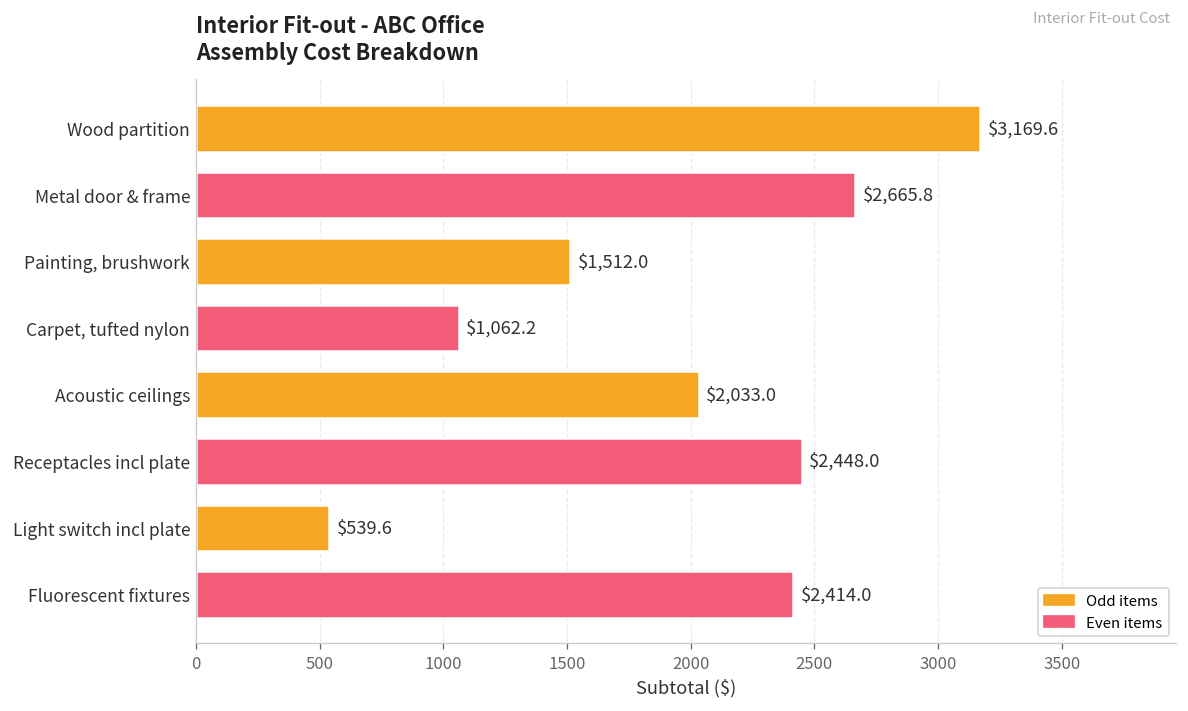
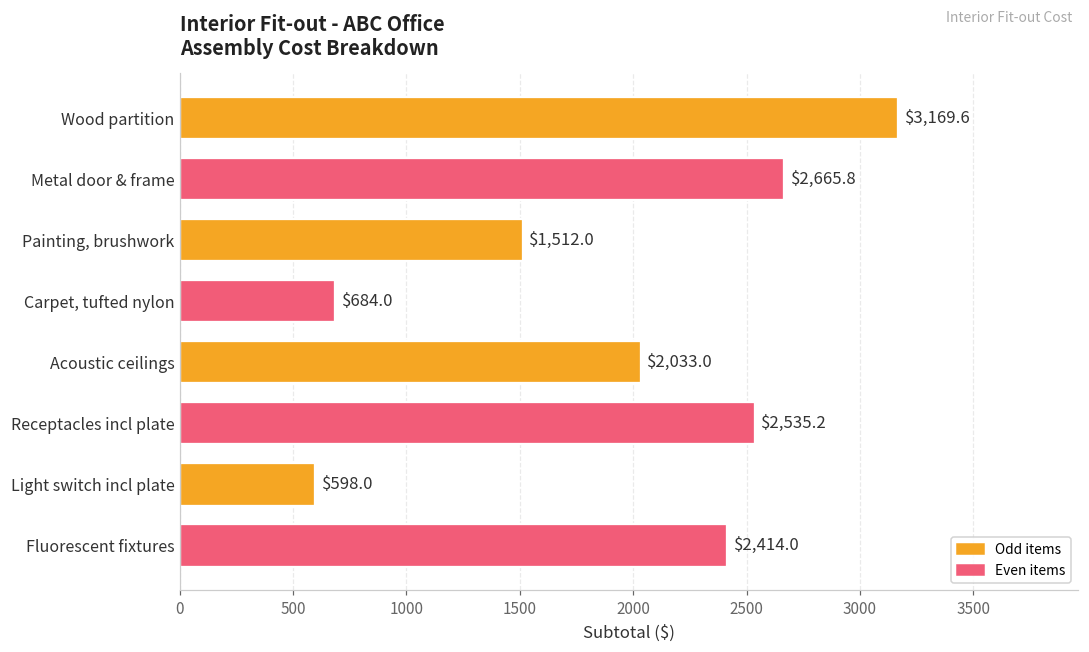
  {
    "Wood partition": "$3,169.6",
    "Metal door & frame": "$2,665.8",
    "Painting, brushwork": "$1,512.0",
-   "Carpet, tufted nylon": "$1,062.2",
+   "Carpet, tufted nylon": "$684.0",
    "Acoustic ceilings": "$2,033.0",
-   "Receptacles incl plate": "$2,448.0",
-   "Light switch incl plate": "$539.6",
+   "Receptacles incl plate": "$2,535.2",
+   "Light switch incl plate": "$598.0",
    "Fluorescent fixtures": "$2,414.0"
  }
